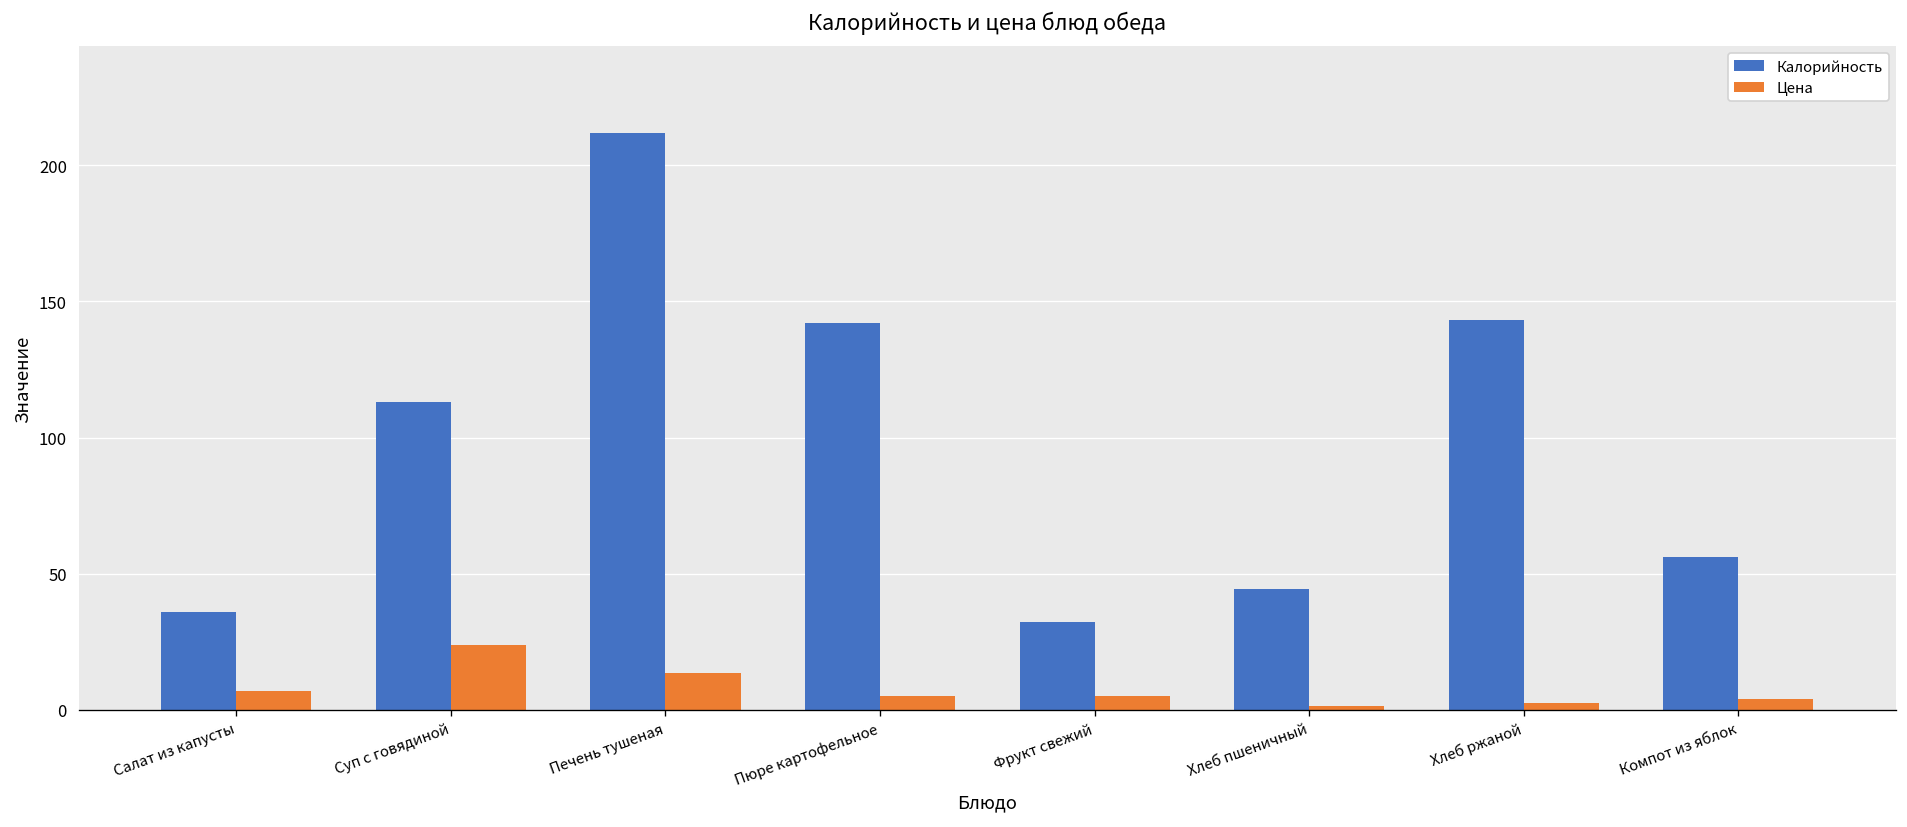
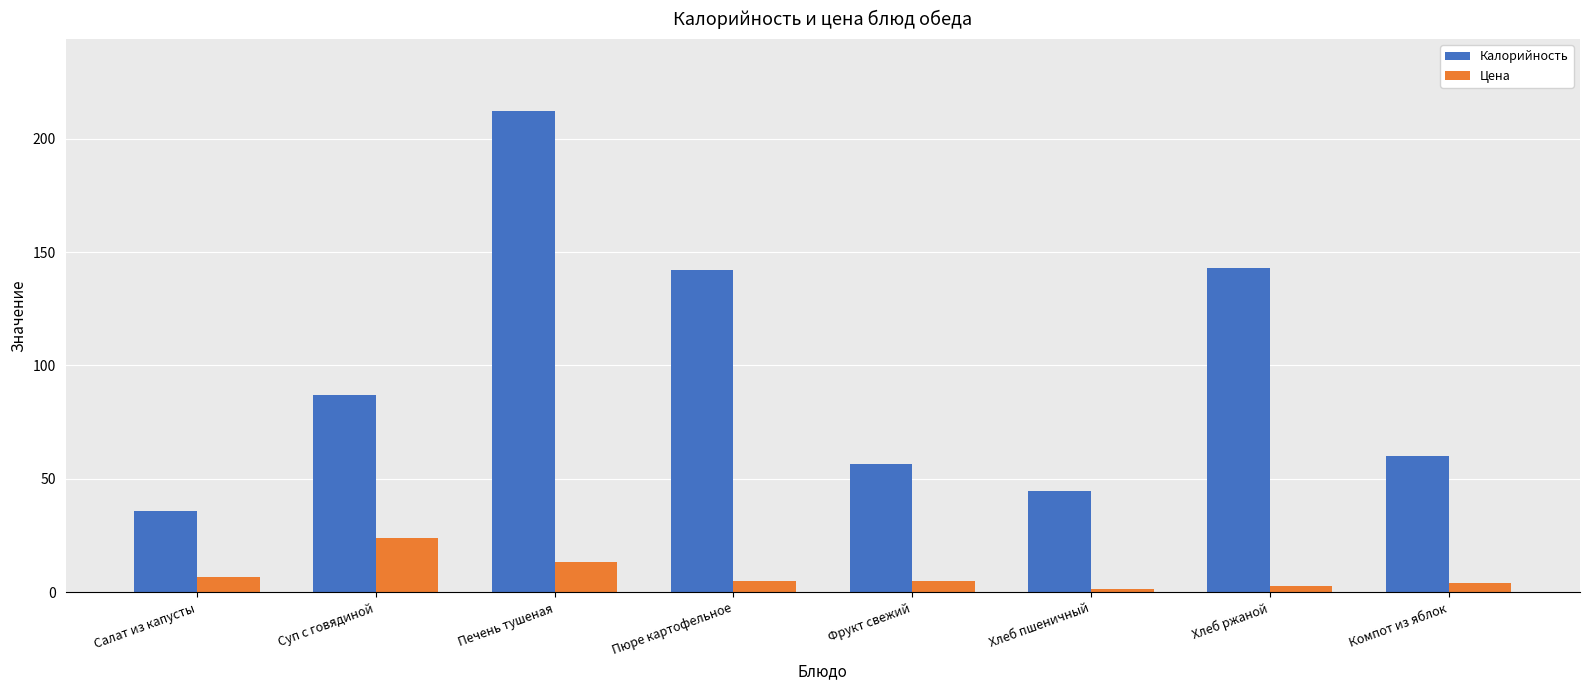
  {
    "Калорийность": {
      "Салат из капусты": 36,
-     "Суп с говядиной": 113,
+     "Суп с говядиной": 87,
      "Печень тушеная": 212,
      "Пюре картофельное": 142,
-     "Фрукт свежий": 32,
+     "Фрукт свежий": 56,
      "Хлеб пшеничный": 45,
      "Хлеб ржаной": 143,
-     "Компот из яблок": 56
+     "Компот из яблок": 60
    },
    "Цена": {
      "Салат из капусты": 7,
      "Суп с говядиной": 24,
      "Печень тушеная": 13,
      "Пюре картофельное": 5,
      "Фрукт свежий": 5,
      "Хлеб пшеничный": 2,
      "Хлеб ржаной": 3,
      "Компот из яблок": 4
    }
  }
